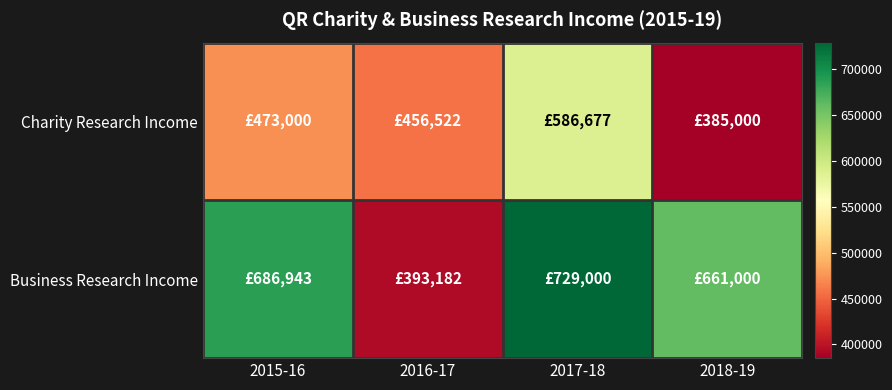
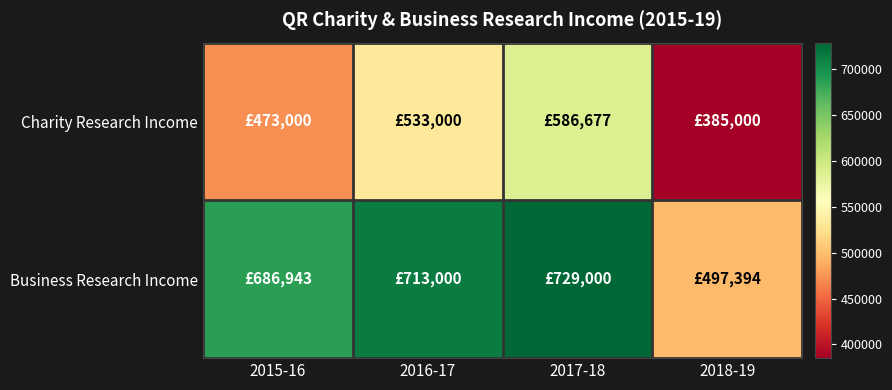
  {
    "Charity Research Income": {
      "2015-16": "£473,000",
-     "2016-17": "£456,522",
+     "2016-17": "£533,000",
      "2017-18": "£586,677",
      "2018-19": "£385,000"
    },
    "Business Research Income": {
      "2015-16": "£686,943",
-     "2016-17": "£393,182",
+     "2016-17": "£713,000",
      "2017-18": "£729,000",
-     "2018-19": "£661,000"
+     "2018-19": "£497,394"
    }
  }
